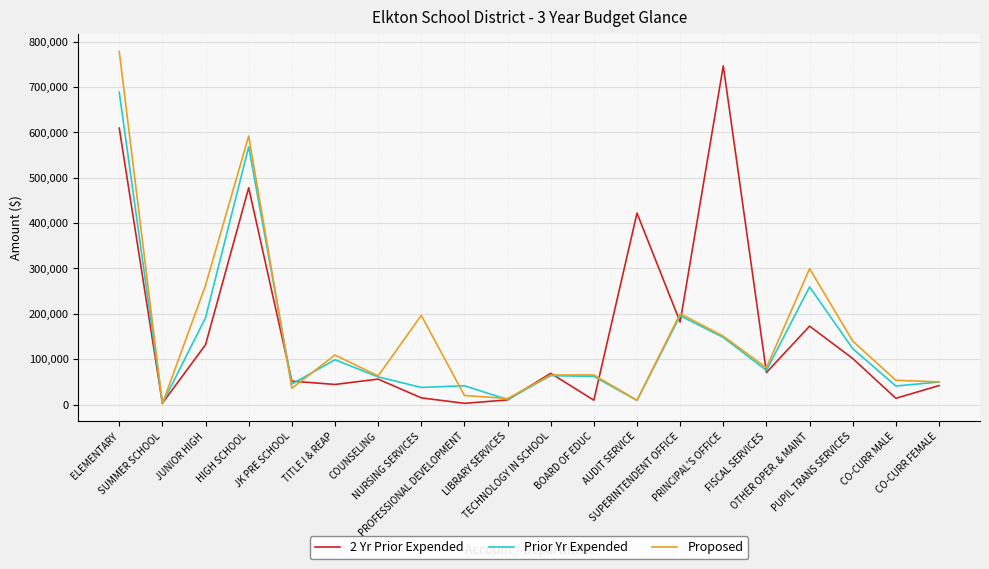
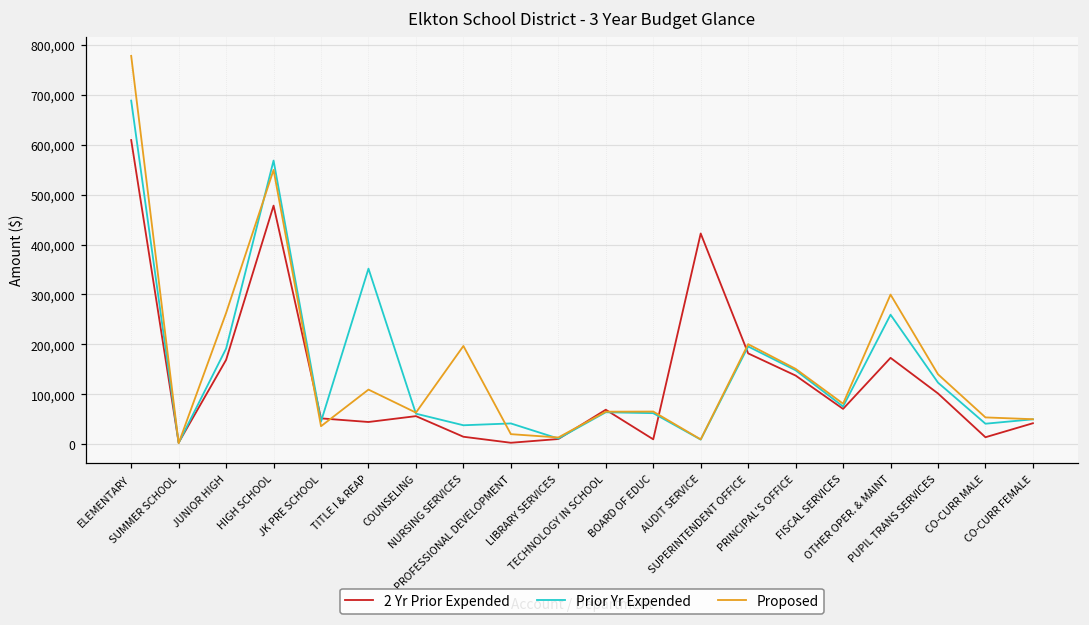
  {
    "2 Yr Prior Expended": {
      "ELEMENTARY": "610,000",
-     "JUNIOR HIGH": "130,000",
+     "JUNIOR HIGH": "170,000",
      "HIGH SCHOOL": "480,000",
      "JK PRE SCHOOL": "50,000",
      "TITLE I & REAP": "40,000",
      "NURSING SERVICES": "10,000",
      "PROFESSIONAL DEVELOPMENT": "0",
      "BOARD OF EDUC": "10,000",
      "AUDIT SERVICE": "420,000",
      "SUPERINTENDENT OFFICE": "180,000",
-     "PRINCIPAL'S OFFICE": "750,000",
+     "PRINCIPAL'S OFFICE": "140,000",
      "OTHER OPER. & MAINT": "170,000",
      "PUPIL TRANS SERVICES": "100,000",
      "CO-CURR MALE": "10,000",
      "CO-CURR FEMALE": "40,000"
    },
    "Prior Yr Expended": {
      "ELEMENTARY": "690,000",
      "JUNIOR HIGH": "190,000",
      "HIGH SCHOOL": "570,000",
      "JK PRE SCHOOL": "50,000",
-     "TITLE I & REAP": "100,000",
+     "TITLE I & REAP": "350,000",
      "NURSING SERVICES": "40,000",
      "PROFESSIONAL DEVELOPMENT": "40,000",
      "OTHER OPER. & MAINT": "260,000",
      "PUPIL TRANS SERVICES": "120,000",
      "CO-CURR MALE": "40,000"
    },
    "Proposed": {
      "ELEMENTARY": "780,000",
      "JUNIOR HIGH": "260,000",
-     "HIGH SCHOOL": "590,000",
+     "HIGH SCHOOL": "550,000",
      "JK PRE SCHOOL": "40,000",
      "TITLE I & REAP": "110,000",
      "NURSING SERVICES": "200,000",
      "PROFESSIONAL DEVELOPMENT": "20,000",
      "FISCAL SERVICES": "80,000",
      "OTHER OPER. & MAINT": "300,000",
      "PUPIL TRANS SERVICES": "140,000",
      "CO-CURR MALE": "50,000"
    }
  }
